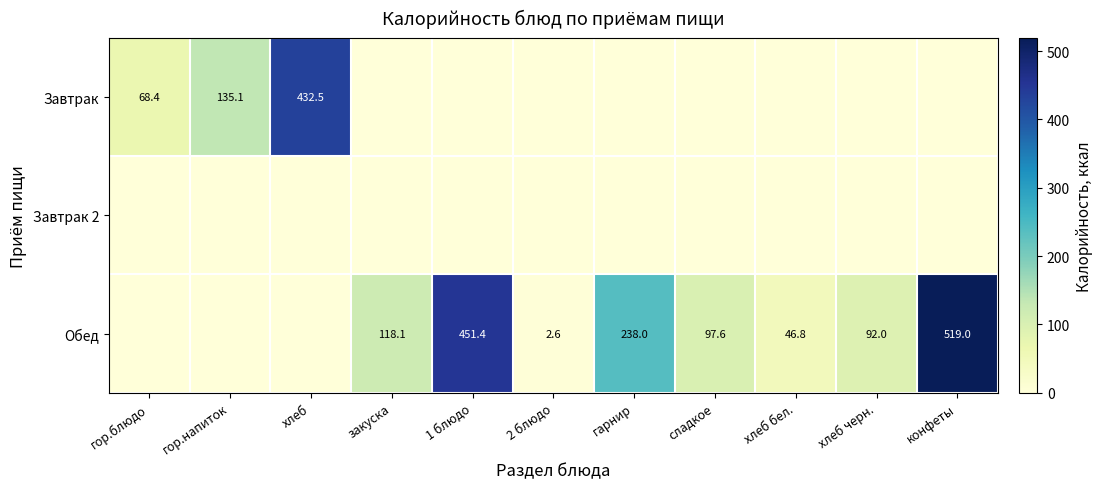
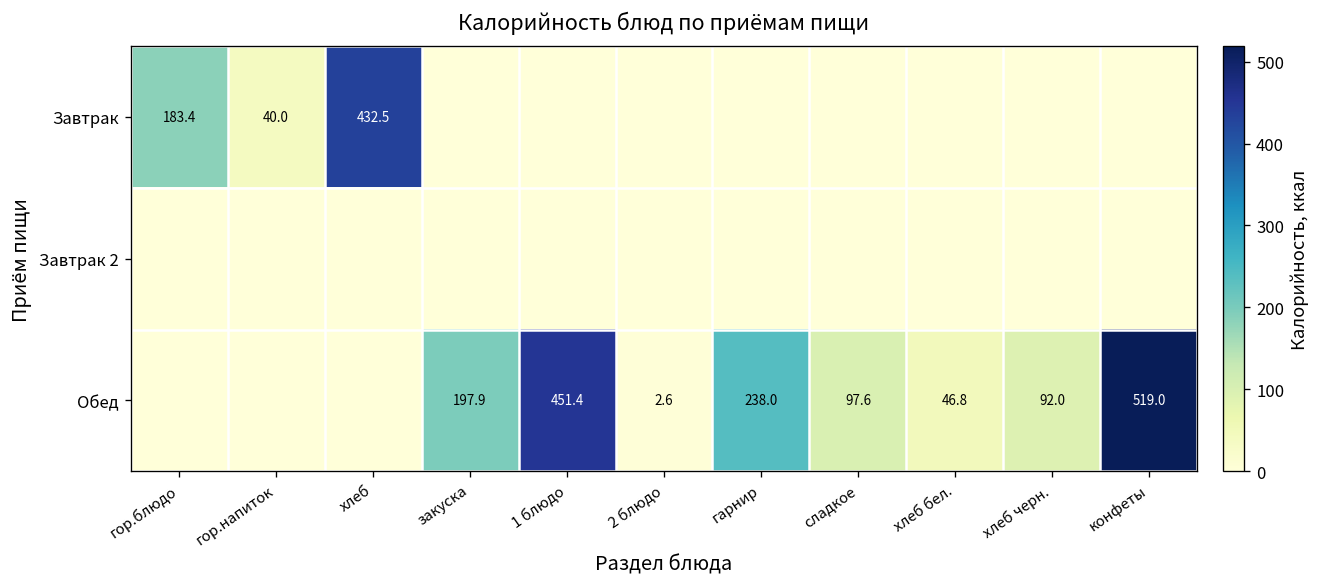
  {
    "Завтрак": {
-     "гор.блюдо": 68.4,
-     "гор.напиток": 135.1,
+     "гор.блюдо": 183.4,
+     "гор.напиток": 40.0,
      "хлеб": 432.5
    },
    "Обед": {
-     "закуска": 118.1,
+     "закуска": 197.9,
      "1 блюдо": 451.4,
      "2 блюдо": 2.6,
      "гарнир": 238.0,
      "сладкое": 97.6,
      "хлеб бел.": 46.8,
      "хлеб черн.": 92.0,
      "конфеты": 519.0
    }
  }
